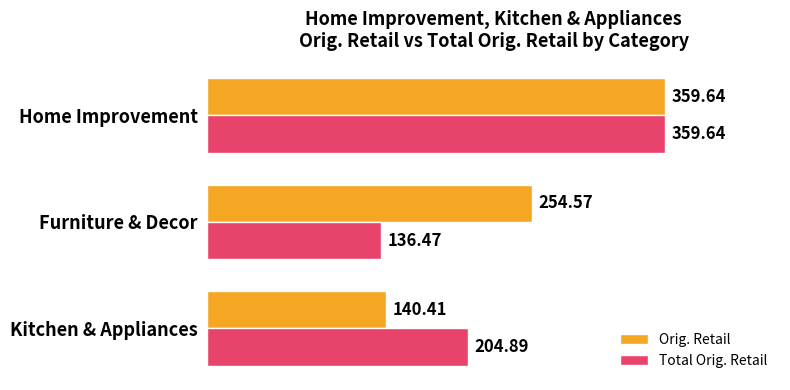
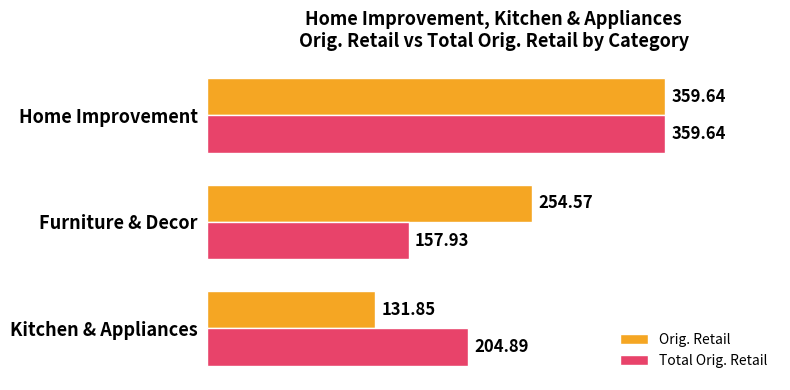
  {
    "Orig. Retail": {
      "Home Improvement": 359.64,
      "Furniture & Decor": 254.57,
-     "Kitchen & Appliances": 140.41
+     "Kitchen & Appliances": 131.85
    },
    "Total Orig. Retail": {
      "Home Improvement": 359.64,
-     "Furniture & Decor": 136.47,
+     "Furniture & Decor": 157.93,
      "Kitchen & Appliances": 204.89
    }
  }
